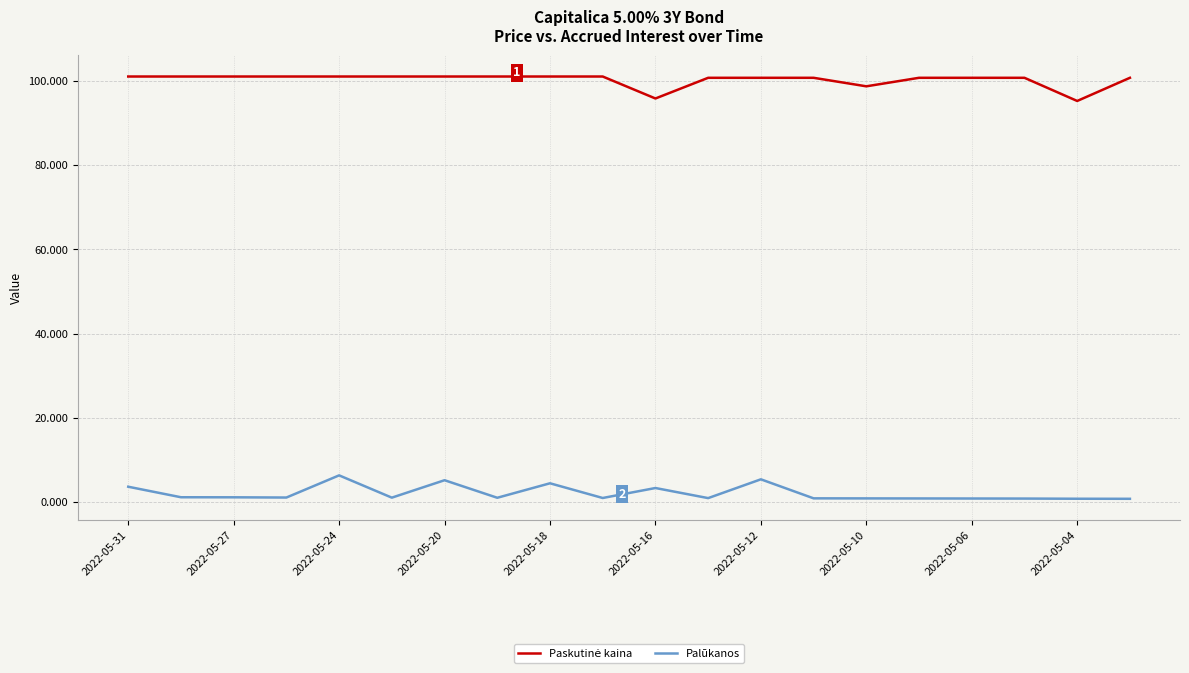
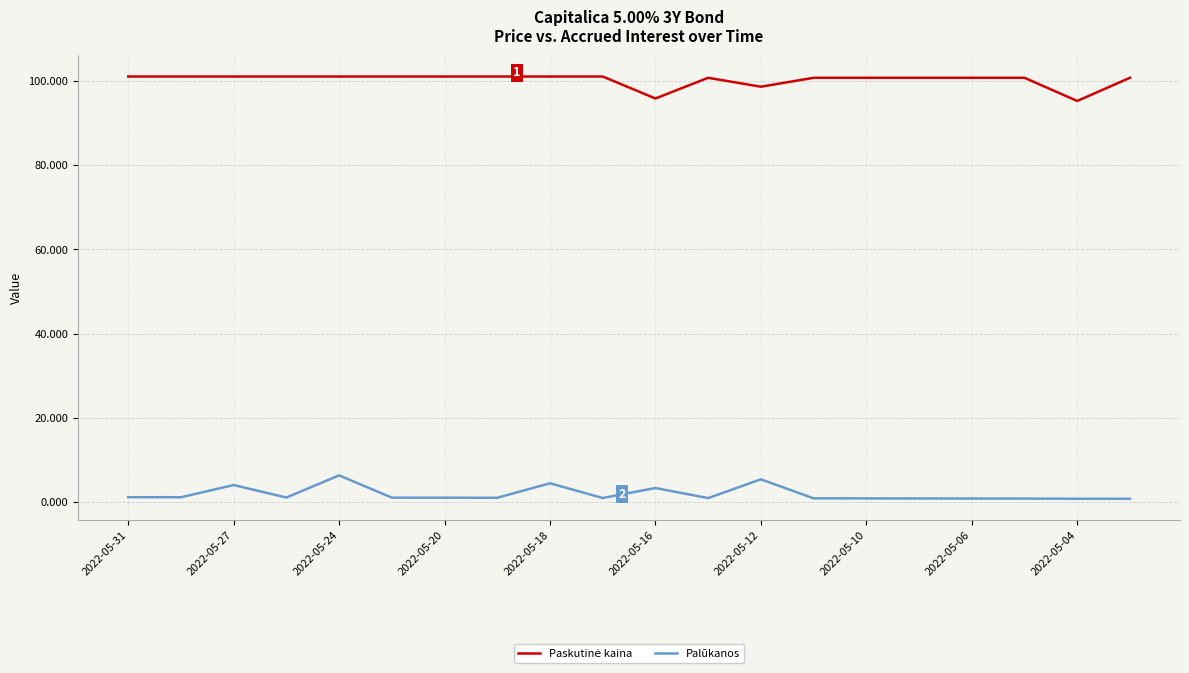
  {
    "Paskutinė kaina": {
      "2022-05-31": 101,
      "2022-05-27": 101,
      "2022-05-24": 101,
      "2022-05-20": 101,
      "2022-05-18": 101,
      "2022-05-16": 96,
-     "2022-05-12": 101,
-     "2022-05-10": 99,
+     "2022-05-12": 99,
+     "2022-05-10": 101,
      "2022-05-06": 101,
      "2022-05-04": 95
    },
    "Palūkanos": {
-     "2022-05-31": 4,
-     "2022-05-27": 1,
+     "2022-05-31": 1,
+     "2022-05-27": 4,
      "2022-05-24": 6,
-     "2022-05-20": 5,
+     "2022-05-20": 1,
      "2022-05-18": 5,
      "2022-05-16": 3,
      "2022-05-12": 5,
      "2022-05-10": 1,
      "2022-05-06": 1,
      "2022-05-04": 1
    }
  }
